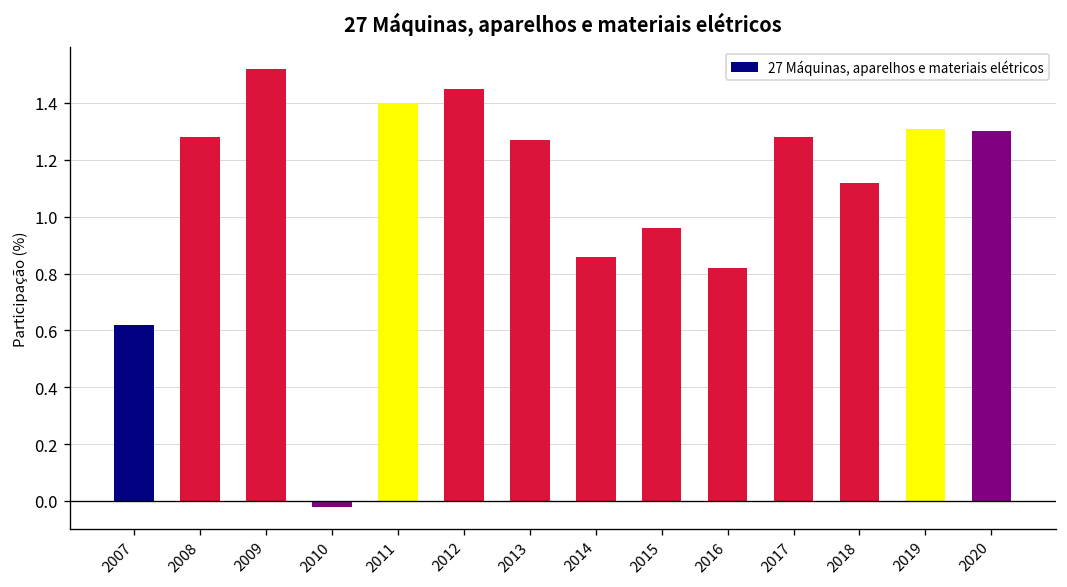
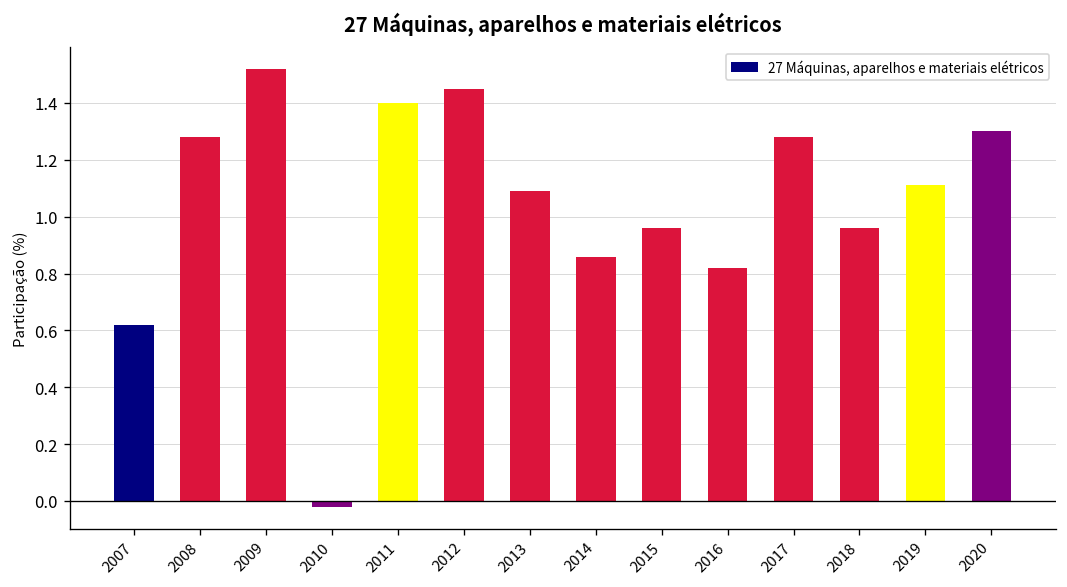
  {
    "2007": 0.62,
    "2008": 1.28,
    "2009": 1.52,
    "2010": -0.02,
    "2011": 1.40,
    "2012": 1.45,
-   "2013": 1.27,
+   "2013": 1.09,
    "2014": 0.86,
    "2015": 0.96,
    "2016": 0.82,
    "2017": 1.28,
-   "2018": 1.12,
-   "2019": 1.31,
+   "2018": 0.96,
+   "2019": 1.11,
    "2020": 1.30
  }
